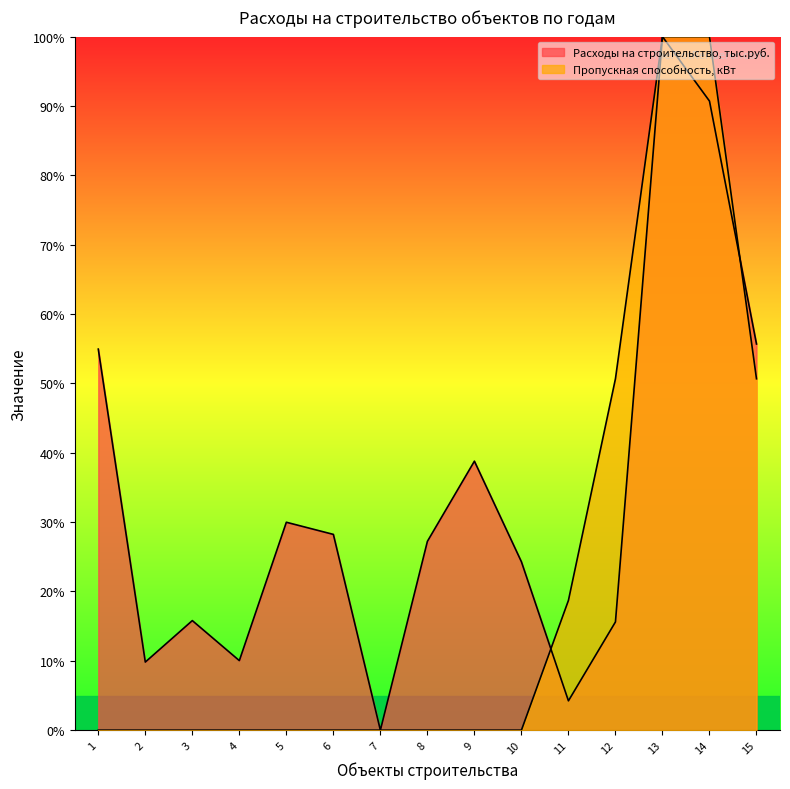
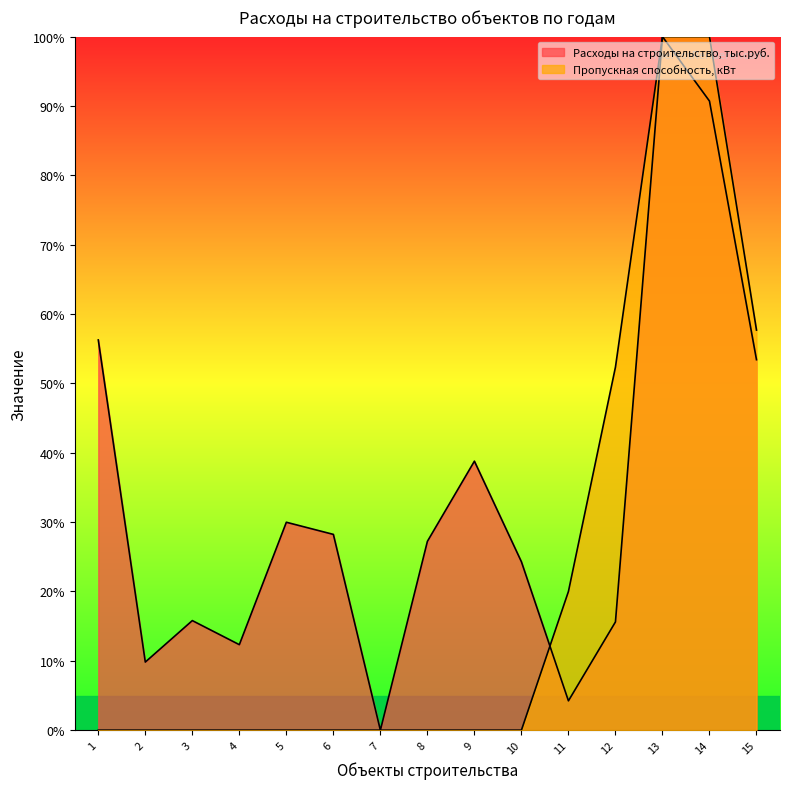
  {
    "Расходы на строительство, тыс.руб.": {
-     "1": "55%",
+     "1": "56%",
      "2": "10%",
      "3": "16%",
-     "4": "10%",
+     "4": "12%",
      "5": "30%",
      "6": "28%",
      "8": "27%",
      "9": "39%",
      "10": "24%",
      "12": "16%",
      "14": "91%",
-     "15": "56%"
+     "15": "53%"
    },
    "Пропускная способность, кВт": {
-     "11": "19%",
-     "12": "51%",
+     "11": "20%",
+     "12": "52%",
      "14": "100%",
-     "15": "51%"
+     "15": "58%"
    }
  }
